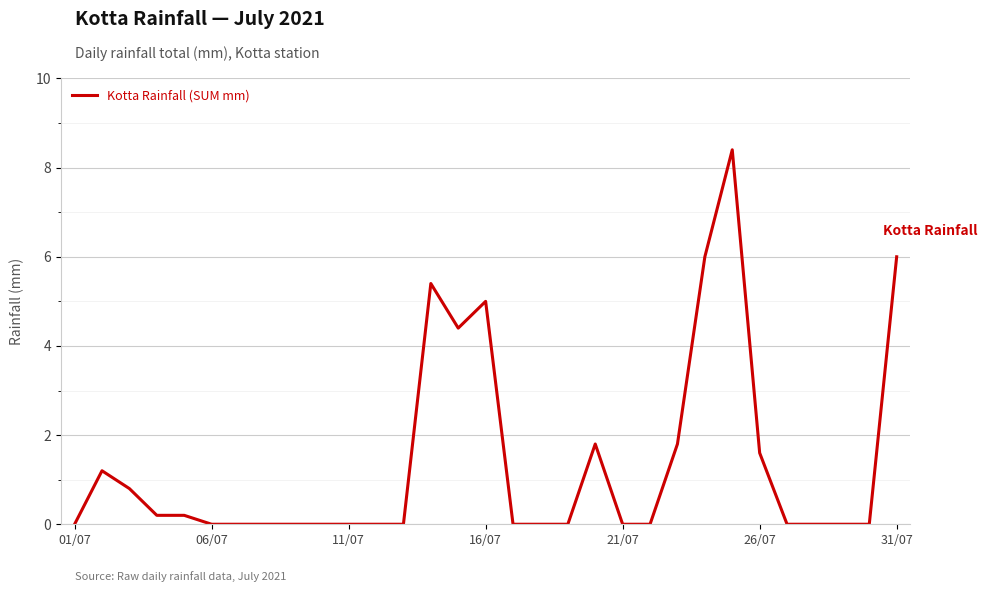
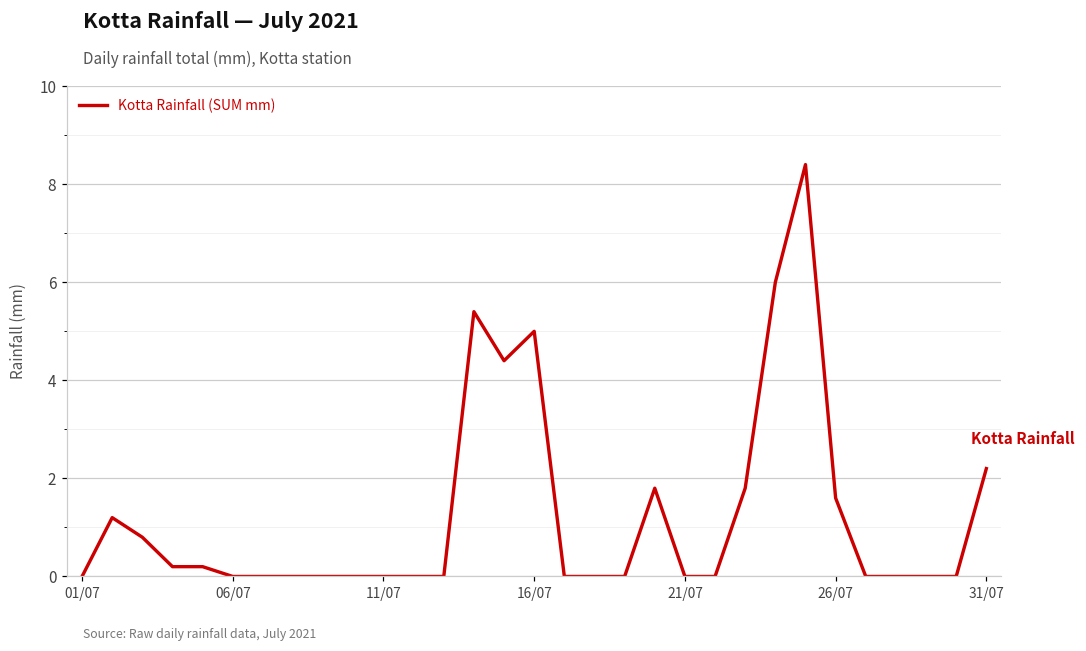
  {
    "01/07": 0.0,
    "06/07": 0.0,
    "11/07": 0.0,
    "16/07": 5.0,
    "21/07": 0.0,
    "26/07": 1.6,
-   "31/07": 6.0
+   "31/07": 2.2
  }
